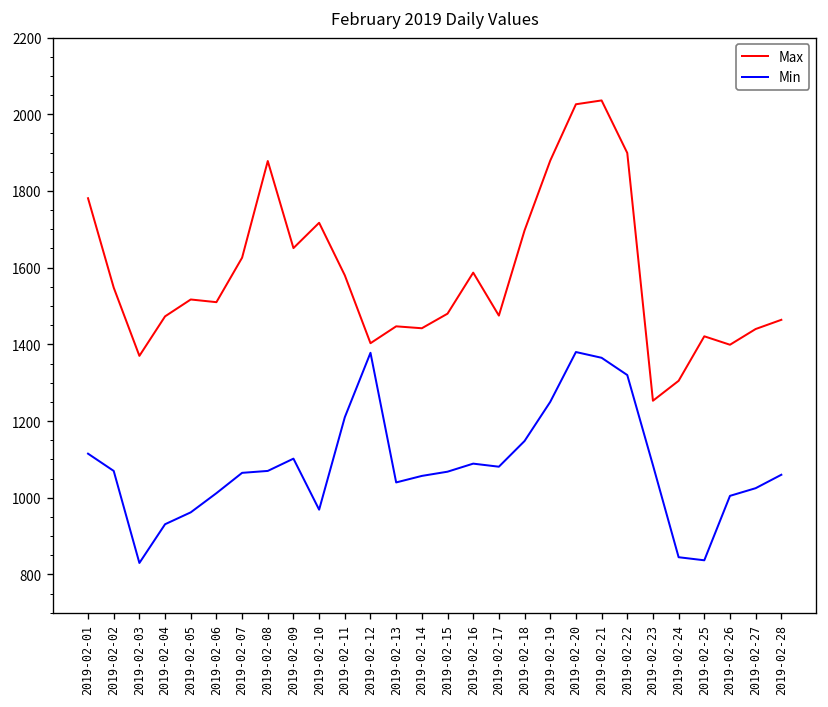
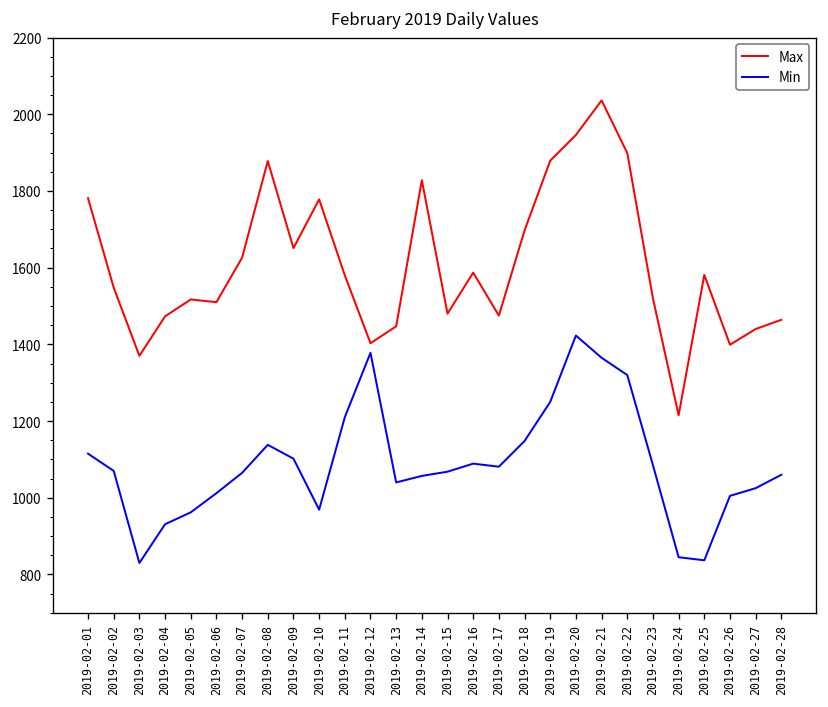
  {
    "Max": {
      "2019-02-01": 1780,
      "2019-02-02": 1550,
      "2019-02-03": 1370,
      "2019-02-04": 1470,
      "2019-02-05": 1520,
      "2019-02-06": 1510,
      "2019-02-07": 1630,
      "2019-02-08": 1880,
      "2019-02-09": 1650,
-     "2019-02-10": 1720,
+     "2019-02-10": 1780,
      "2019-02-11": 1580,
      "2019-02-12": 1400,
      "2019-02-13": 1450,
-     "2019-02-14": 1440,
+     "2019-02-14": 1830,
      "2019-02-15": 1480,
      "2019-02-16": 1590,
      "2019-02-17": 1480,
      "2019-02-18": 1700,
      "2019-02-19": 1880,
-     "2019-02-20": 2030,
+     "2019-02-20": 1950,
      "2019-02-21": 2040,
      "2019-02-22": 1900,
-     "2019-02-23": 1250,
-     "2019-02-24": 1310,
-     "2019-02-25": 1420,
+     "2019-02-23": 1520,
+     "2019-02-24": 1220,
+     "2019-02-25": 1580,
      "2019-02-26": 1400,
      "2019-02-27": 1440,
      "2019-02-28": 1460
    },
    "Min": {
      "2019-02-01": 1120,
      "2019-02-02": 1070,
      "2019-02-03": 830,
      "2019-02-04": 930,
      "2019-02-05": 960,
      "2019-02-06": 1010,
      "2019-02-07": 1070,
-     "2019-02-08": 1070,
+     "2019-02-08": 1140,
      "2019-02-09": 1100,
      "2019-02-10": 970,
      "2019-02-11": 1210,
      "2019-02-12": 1380,
      "2019-02-13": 1040,
      "2019-02-14": 1060,
      "2019-02-15": 1070,
      "2019-02-16": 1090,
      "2019-02-17": 1080,
      "2019-02-18": 1150,
      "2019-02-19": 1250,
-     "2019-02-20": 1380,
+     "2019-02-20": 1420,
      "2019-02-21": 1370,
      "2019-02-22": 1320,
      "2019-02-23": 1090,
      "2019-02-24": 850,
      "2019-02-25": 840,
      "2019-02-26": 1010,
      "2019-02-27": 1030,
      "2019-02-28": 1060
    }
  }
